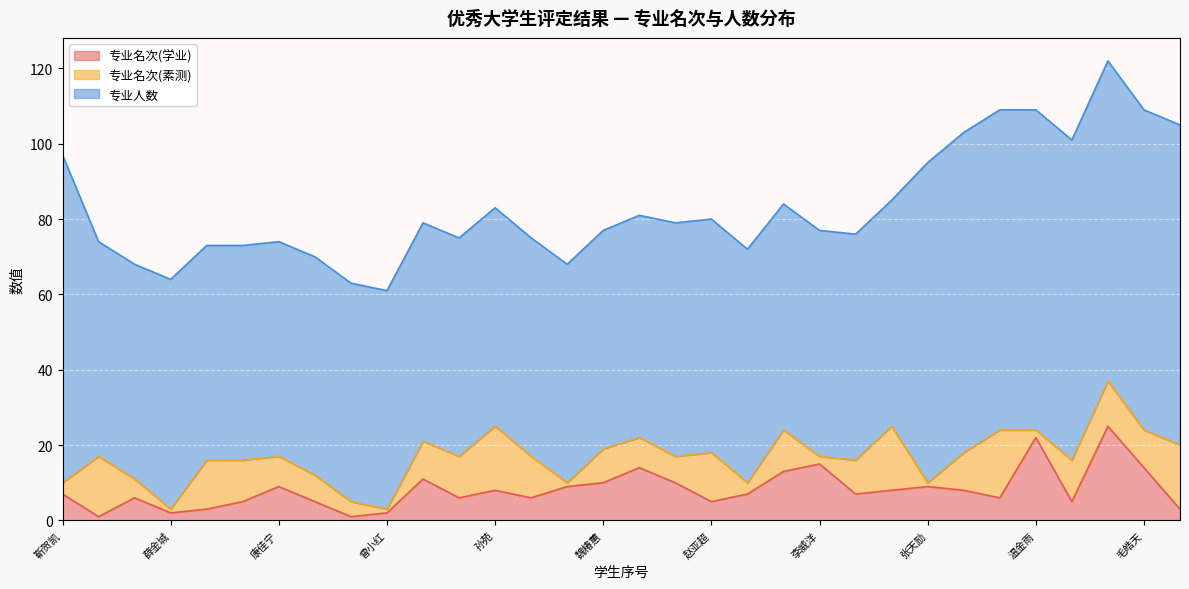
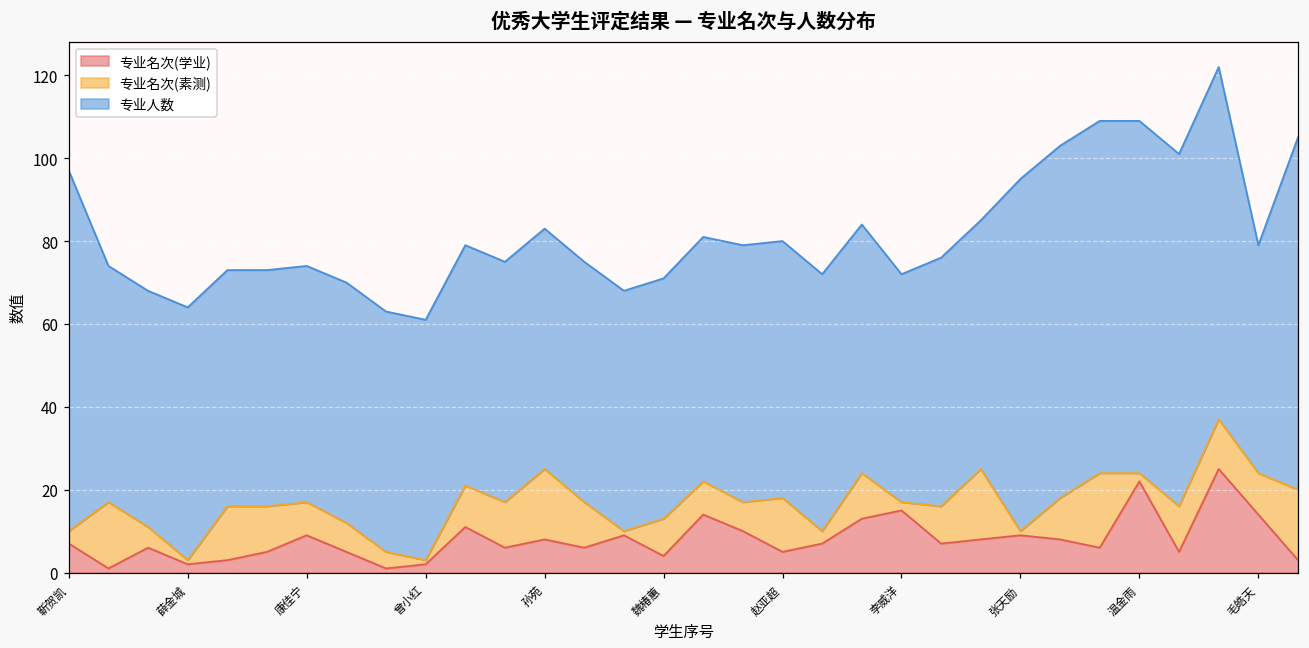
  {
    "专业名次(学业)": {
      "靳贺凯": 7,
      "薛金城": 2,
      "康佳宁": 9,
      "曾小红": 2,
      "孙苑": 8,
-     "魏椿蕙": 10,
+     "魏椿蕙": 4,
      "赵亚超": 5,
      "李威洋": 15,
      "张天励": 9,
      "温金雨": 22,
      "毛皓天": 14
    },
    "专业名次(素测)": {
      "靳贺凯": 3,
      "薛金城": 1,
      "康佳宁": 8,
      "曾小红": 1,
      "孙苑": 17,
      "魏椿蕙": 9,
      "赵亚超": 13,
      "李威洋": 2,
      "张天励": 1,
      "温金雨": 2,
      "毛皓天": 10
    },
    "专业人数": {
      "靳贺凯": 87,
      "薛金城": 61,
      "康佳宁": 57,
      "曾小红": 58,
      "孙苑": 58,
      "魏椿蕙": 58,
      "赵亚超": 62,
-     "李威洋": 60,
+     "李威洋": 55,
      "张天励": 85,
      "温金雨": 85,
-     "毛皓天": 85
+     "毛皓天": 55
    }
  }
